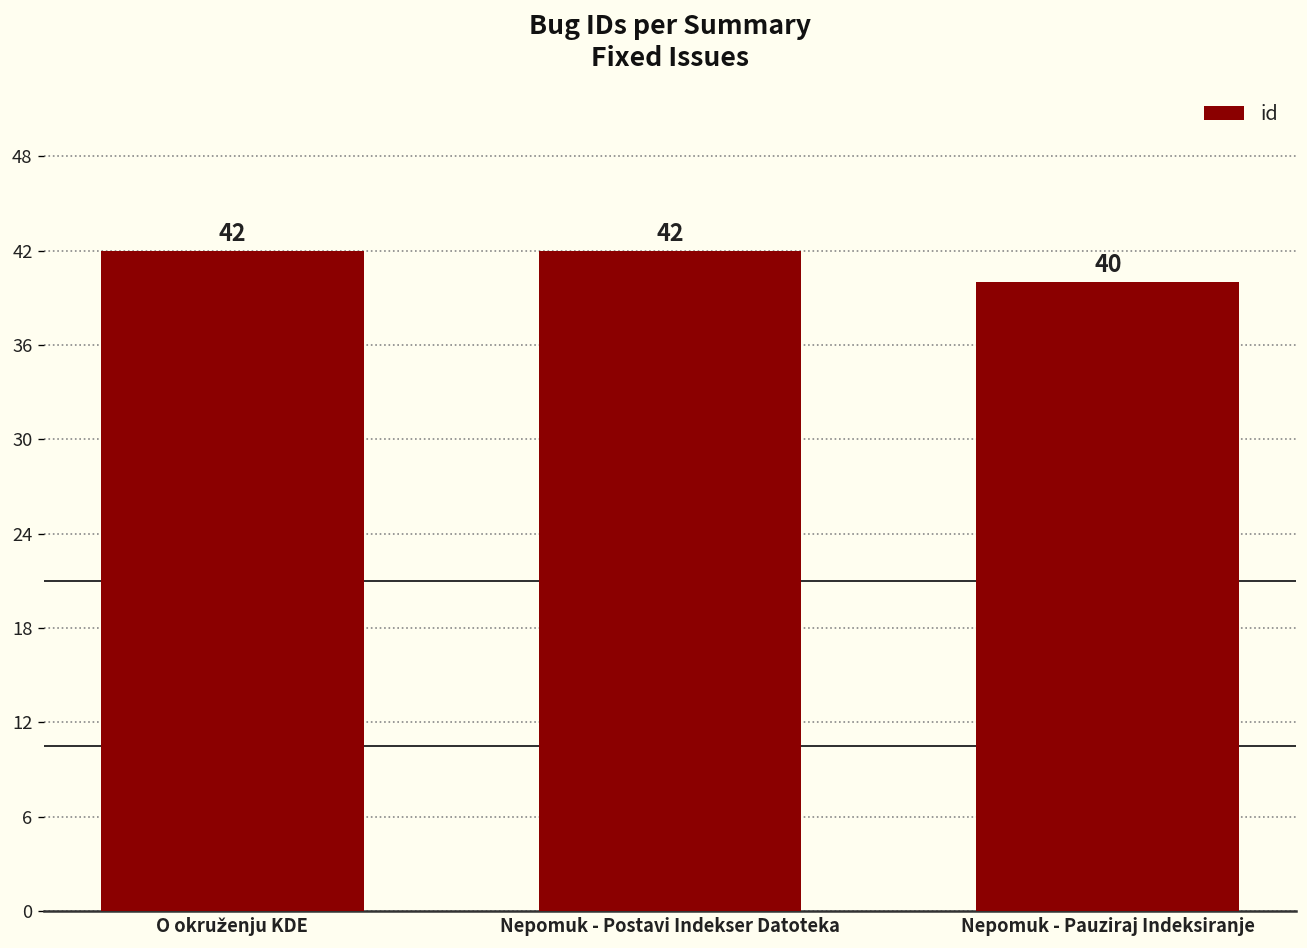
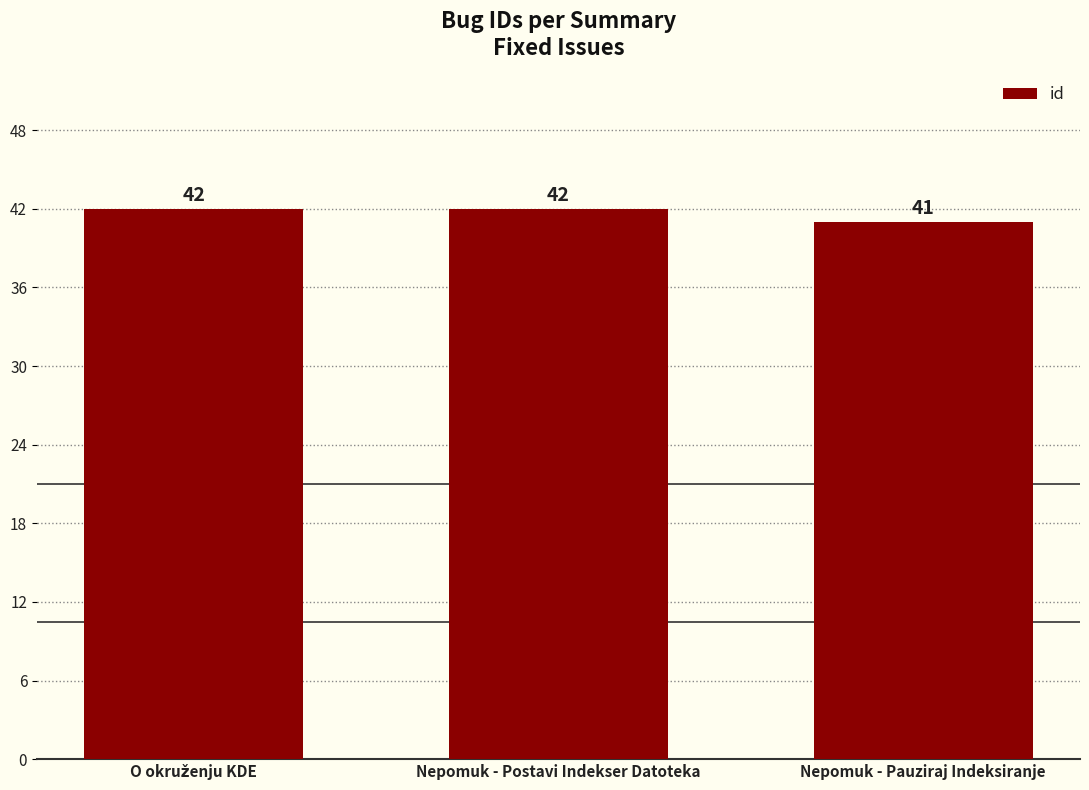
  {
    "O okruženju KDE": 42,
    "Nepomuk - Postavi Indekser Datoteka": 42,
-   "Nepomuk - Pauziraj Indeksiranje": 40
+   "Nepomuk - Pauziraj Indeksiranje": 41
  }
